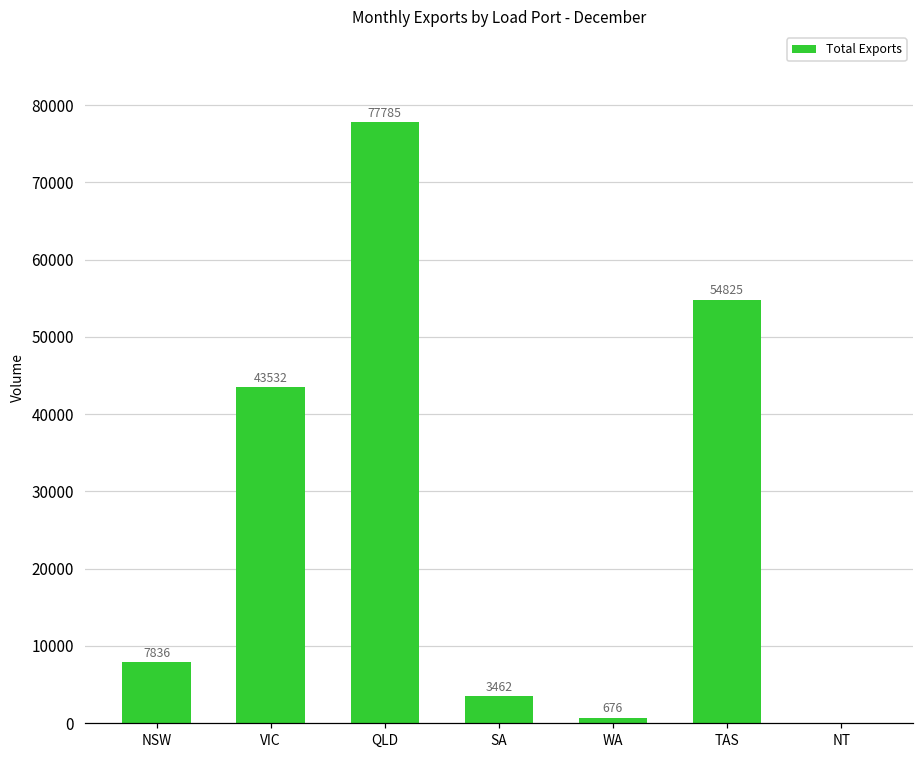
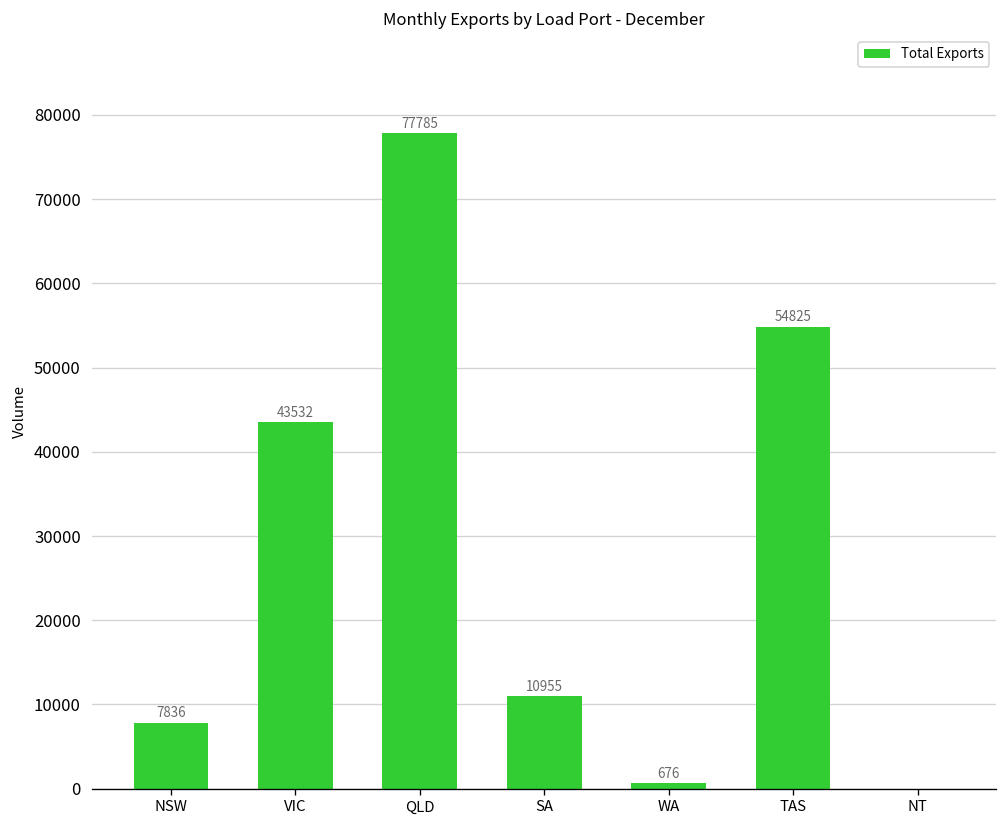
  {
    "NSW": 7836,
    "VIC": 43532,
    "QLD": 77785,
-   "SA": 3462,
+   "SA": 10955,
    "WA": 676,
    "TAS": 54825
  }
